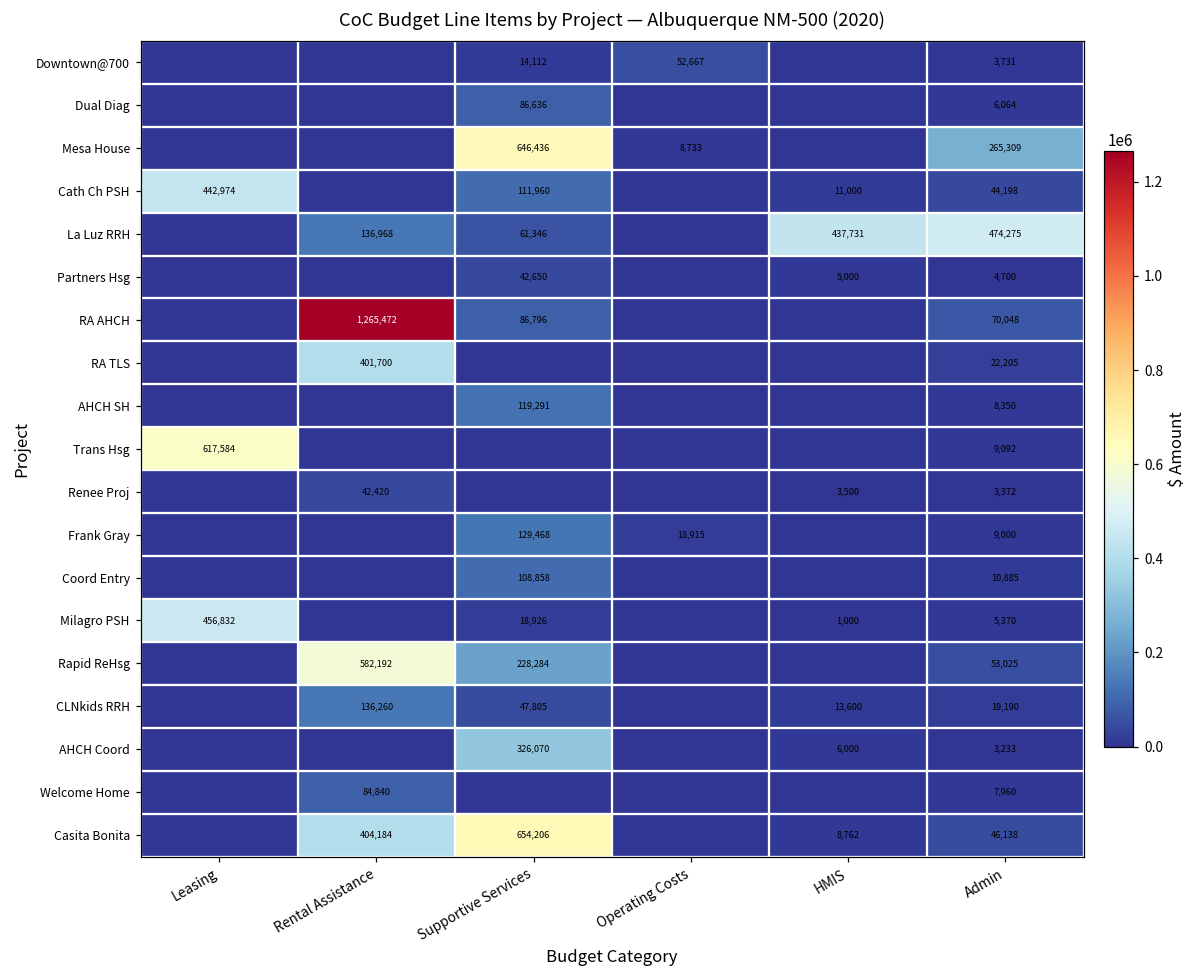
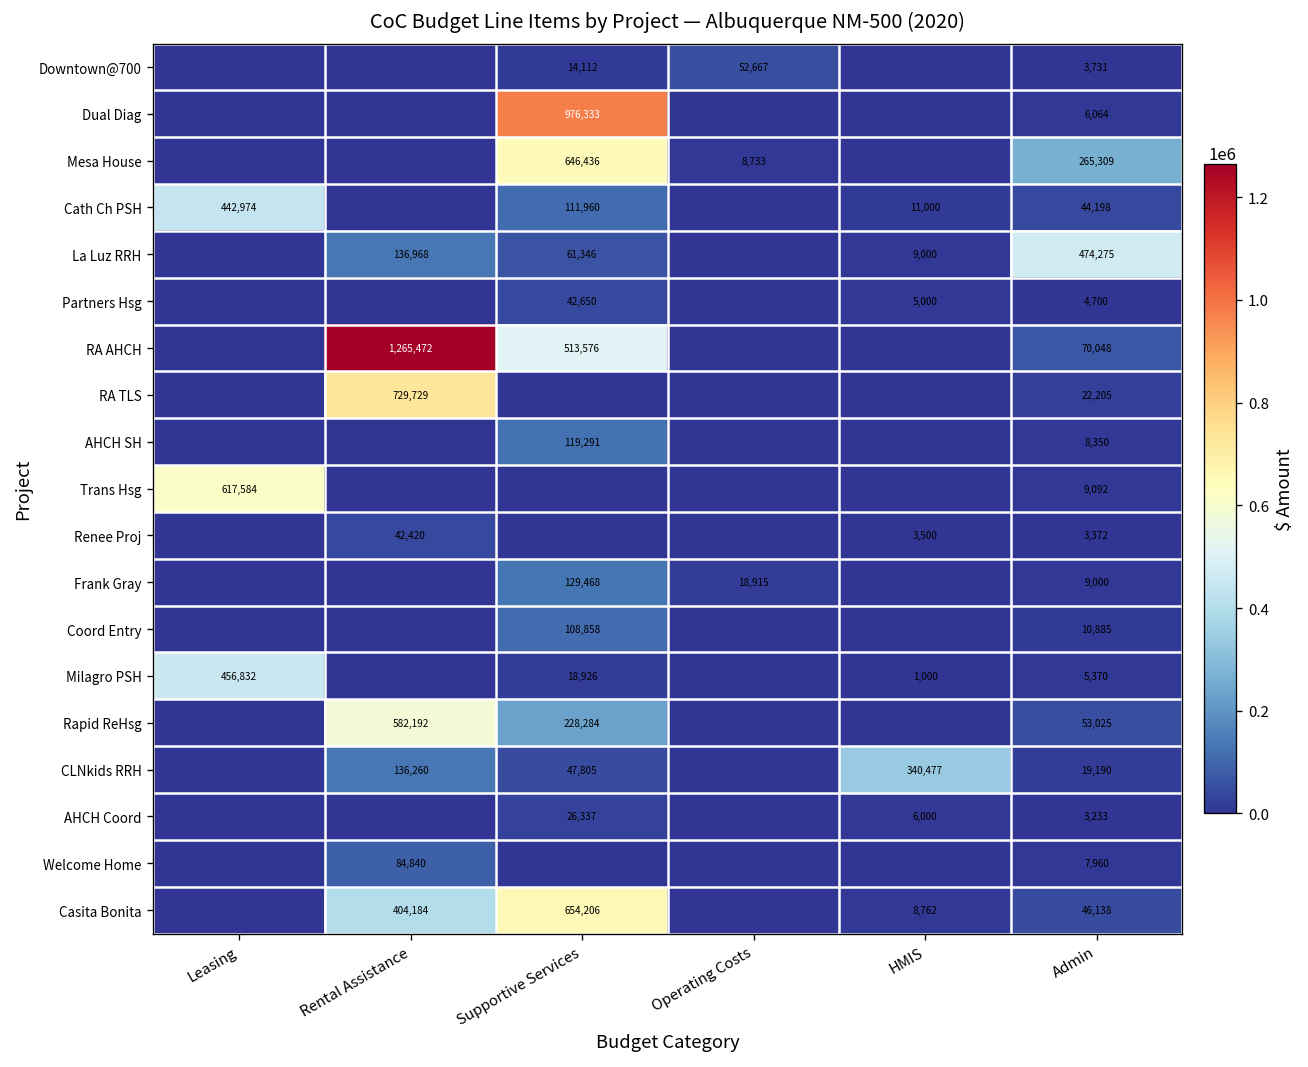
  {
    "Downtown@700": {
      "Supportive Services": "14,112",
      "Operating Costs": "52,667",
      "Admin": "3,731"
    },
    "Dual Diag": {
-     "Supportive Services": "86,636",
+     "Supportive Services": "976,333",
      "Admin": "6,064"
    },
    "Mesa House": {
      "Supportive Services": "646,436",
      "Operating Costs": "8,733",
      "Admin": "265,309"
    },
    "Cath Ch PSH": {
      "Leasing": "442,974",
      "Supportive Services": "111,960",
      "HMIS": "11,000",
      "Admin": "44,198"
    },
    "La Luz RRH": {
      "Rental Assistance": "136,968",
      "Supportive Services": "61,346",
-     "HMIS": "437,731",
+     "HMIS": "9,000",
      "Admin": "474,275"
    },
    "Partners Hsg": {
      "Supportive Services": "42,650",
      "HMIS": "5,000",
      "Admin": "4,700"
    },
    "RA AHCH": {
      "Rental Assistance": "1,265,472",
-     "Supportive Services": "86,796",
+     "Supportive Services": "513,576",
      "Admin": "70,048"
    },
    "RA TLS": {
-     "Rental Assistance": "401,700",
+     "Rental Assistance": "729,729",
      "Admin": "22,205"
    },
    "AHCH SH": {
      "Supportive Services": "119,291",
      "Admin": "8,350"
    },
    "Trans Hsg": {
      "Leasing": "617,584",
      "Admin": "9,092"
    },
    "Renee Proj": {
      "Rental Assistance": "42,420",
      "HMIS": "3,500",
      "Admin": "3,372"
    },
    "Frank Gray": {
      "Supportive Services": "129,468",
      "Operating Costs": "18,915",
      "Admin": "9,000"
    },
    "Coord Entry": {
      "Supportive Services": "108,858",
      "Admin": "10,885"
    },
    "Milagro PSH": {
      "Leasing": "456,832",
      "Supportive Services": "18,926",
      "HMIS": "1,000",
      "Admin": "5,370"
    },
    "Rapid ReHsg": {
      "Rental Assistance": "582,192",
      "Supportive Services": "228,284",
      "Admin": "53,025"
    },
    "CLNkids RRH": {
      "Rental Assistance": "136,260",
      "Supportive Services": "47,805",
-     "HMIS": "13,600",
+     "HMIS": "340,477",
      "Admin": "19,190"
    },
    "AHCH Coord": {
-     "Supportive Services": "326,070",
+     "Supportive Services": "26,337",
      "HMIS": "6,000",
      "Admin": "3,233"
    },
    "Welcome Home": {
      "Rental Assistance": "84,840",
      "Admin": "7,960"
    },
    "Casita Bonita": {
      "Rental Assistance": "404,184",
      "Supportive Services": "654,206",
      "HMIS": "8,762",
      "Admin": "46,138"
    }
  }
